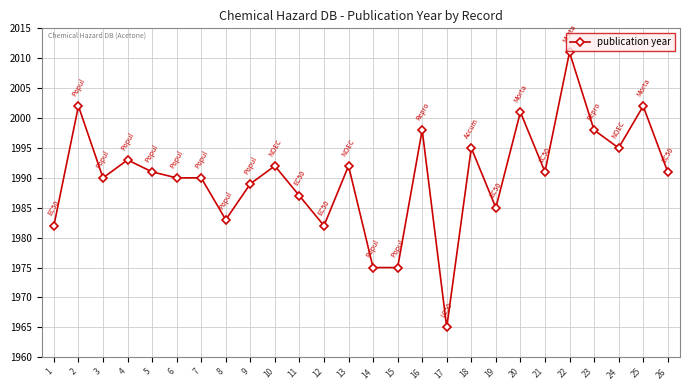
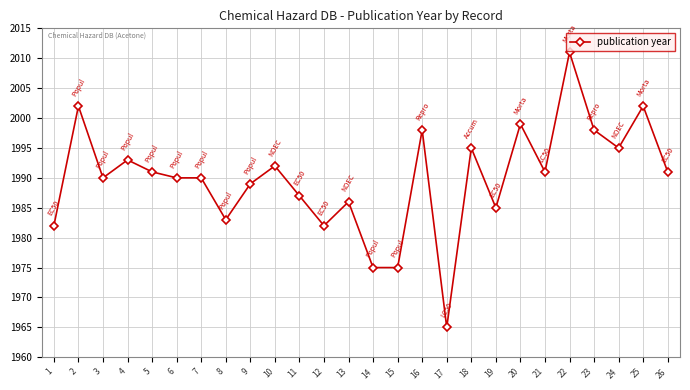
  {
    "1": 1982,
    "2": 2002,
    "3": 1990,
    "4": 1993,
    "5": 1991,
    "6": 1990,
    "7": 1990,
    "8": 1983,
    "9": 1989,
    "10": 1992,
    "11": 1987,
    "12": 1982,
-   "13": 1992,
+   "13": 1986,
    "14": 1975,
    "15": 1975,
    "16": 1998,
    "17": 1965,
    "18": 1995,
    "19": 1985,
-   "20": 2001,
+   "20": 1999,
    "21": 1991,
    "22": 2011,
    "23": 1998,
    "24": 1995,
    "25": 2002,
    "26": 1991
  }
